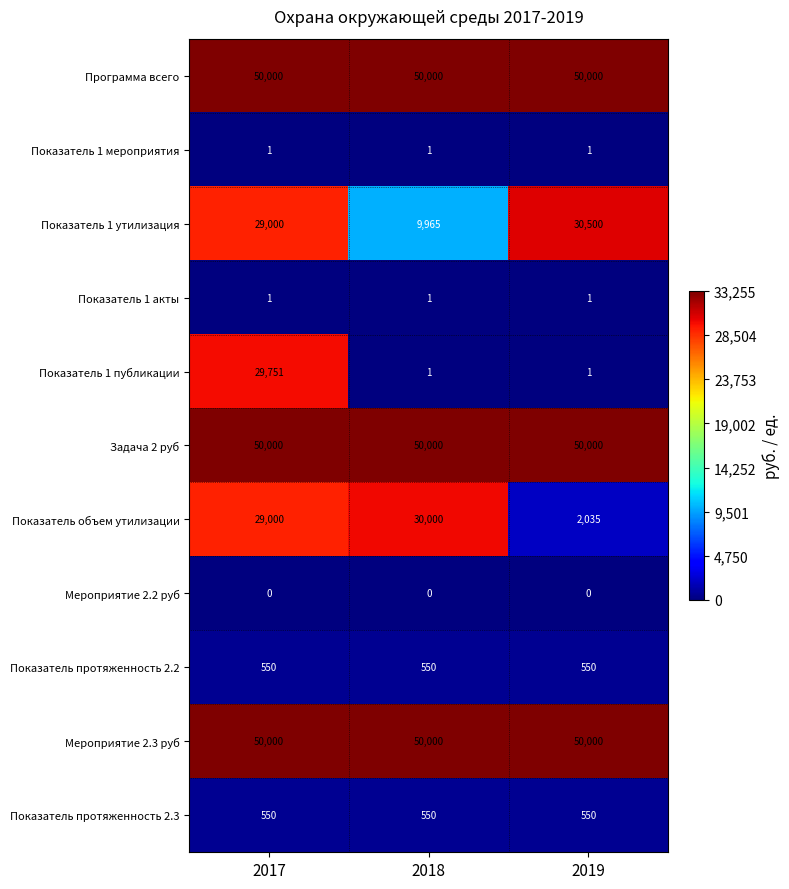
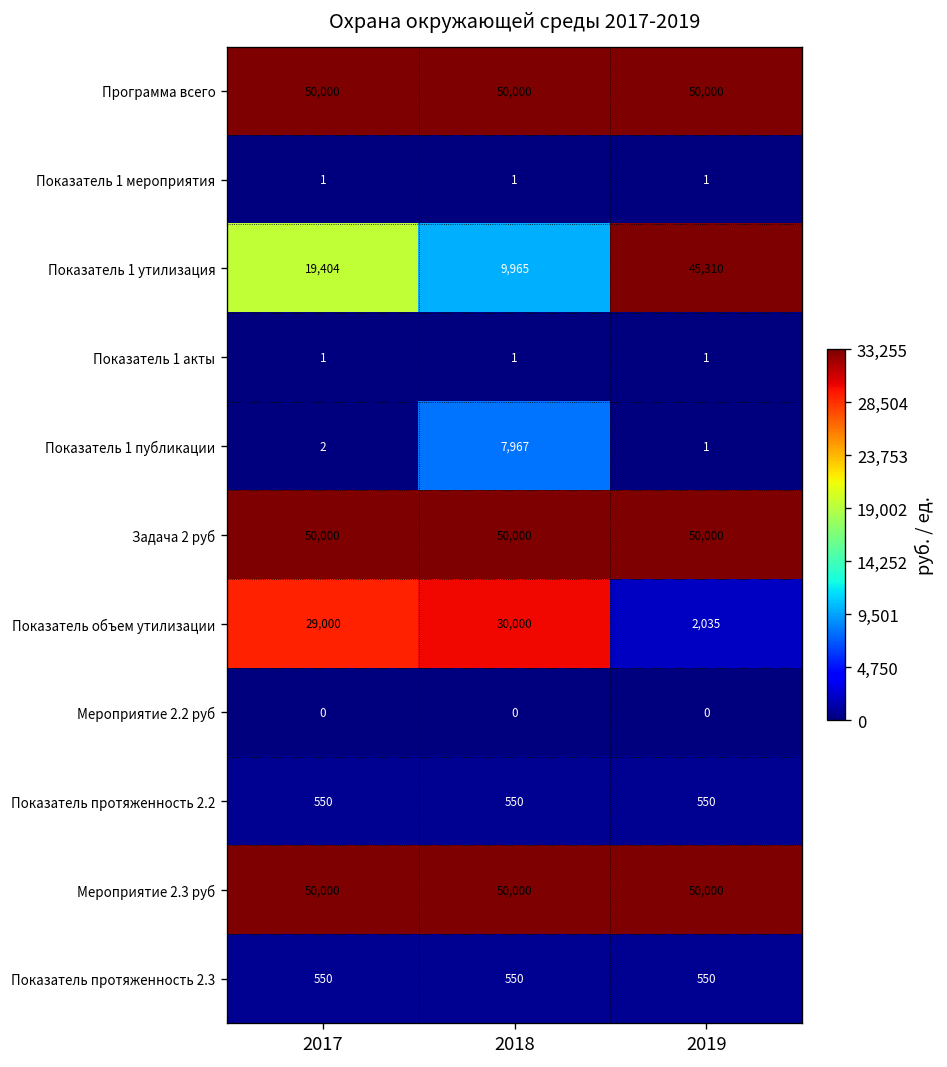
  {
    "Программа всего": {
      "2017": "50,000",
      "2018": "50,000",
      "2019": "50,000"
    },
    "Показатель 1 мероприятия": {
      "2017": "1",
      "2018": "1",
      "2019": "1"
    },
    "Показатель 1 утилизация": {
-     "2017": "29,000",
+     "2017": "19,404",
      "2018": "9,965",
-     "2019": "30,500"
+     "2019": "45,310"
    },
    "Показатель 1 акты": {
      "2017": "1",
      "2018": "1",
      "2019": "1"
    },
    "Показатель 1 публикации": {
-     "2017": "29,751",
-     "2018": "1",
+     "2017": "2",
+     "2018": "7,967",
      "2019": "1"
    },
    "Задача 2 руб": {
      "2017": "50,000",
      "2018": "50,000",
      "2019": "50,000"
    },
    "Показатель объем утилизации": {
      "2017": "29,000",
      "2018": "30,000",
      "2019": "2,035"
    },
    "Мероприятие 2.2 руб": {
      "2017": "0",
      "2018": "0",
      "2019": "0"
    },
    "Показатель протяженность 2.2": {
      "2017": "550",
      "2018": "550",
      "2019": "550"
    },
    "Мероприятие 2.3 руб": {
      "2017": "50,000",
      "2018": "50,000",
      "2019": "50,000"
    },
    "Показатель протяженность 2.3": {
      "2017": "550",
      "2018": "550",
      "2019": "550"
    }
  }
